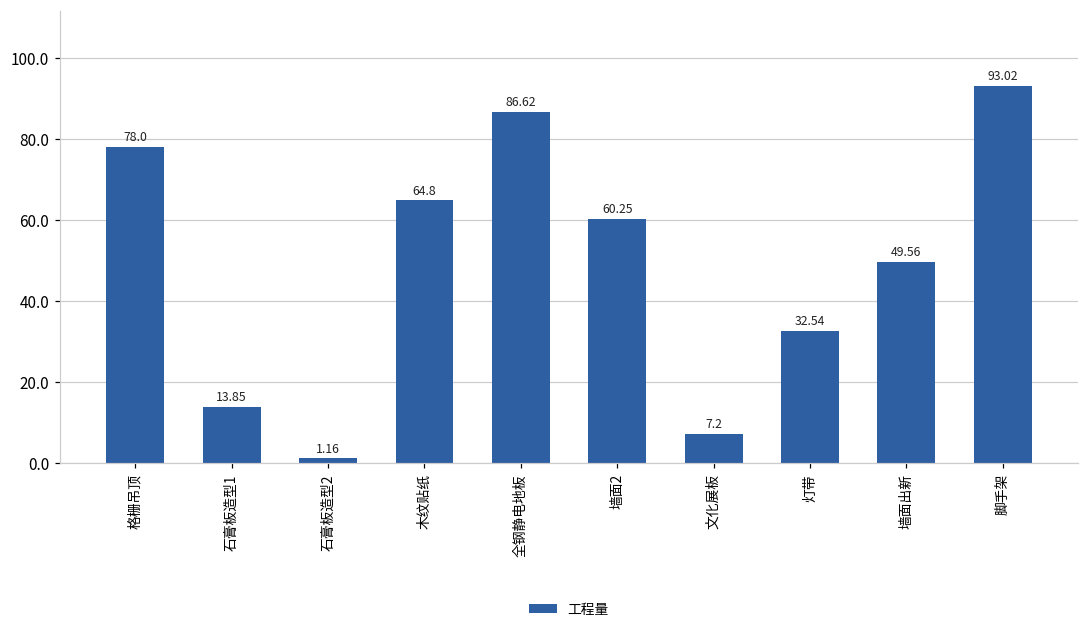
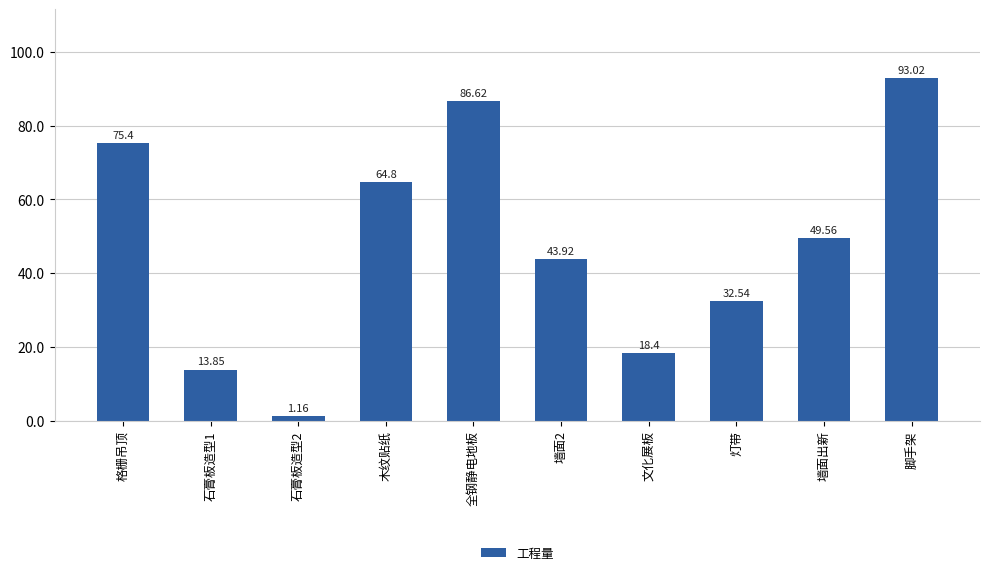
  {
-   "格栅吊顶": 78.0,
+   "格栅吊顶": 75.4,
    "石膏板造型1": 13.85,
    "石膏板造型2": 1.16,
    "木纹贴纸": 64.8,
    "全钢静电地板": 86.62,
-   "墙面2": 60.25,
-   "文化展板": 7.2,
+   "墙面2": 43.92,
+   "文化展板": 18.4,
    "灯带": 32.54,
    "墙面出新": 49.56,
    "脚手架": 93.02
  }
